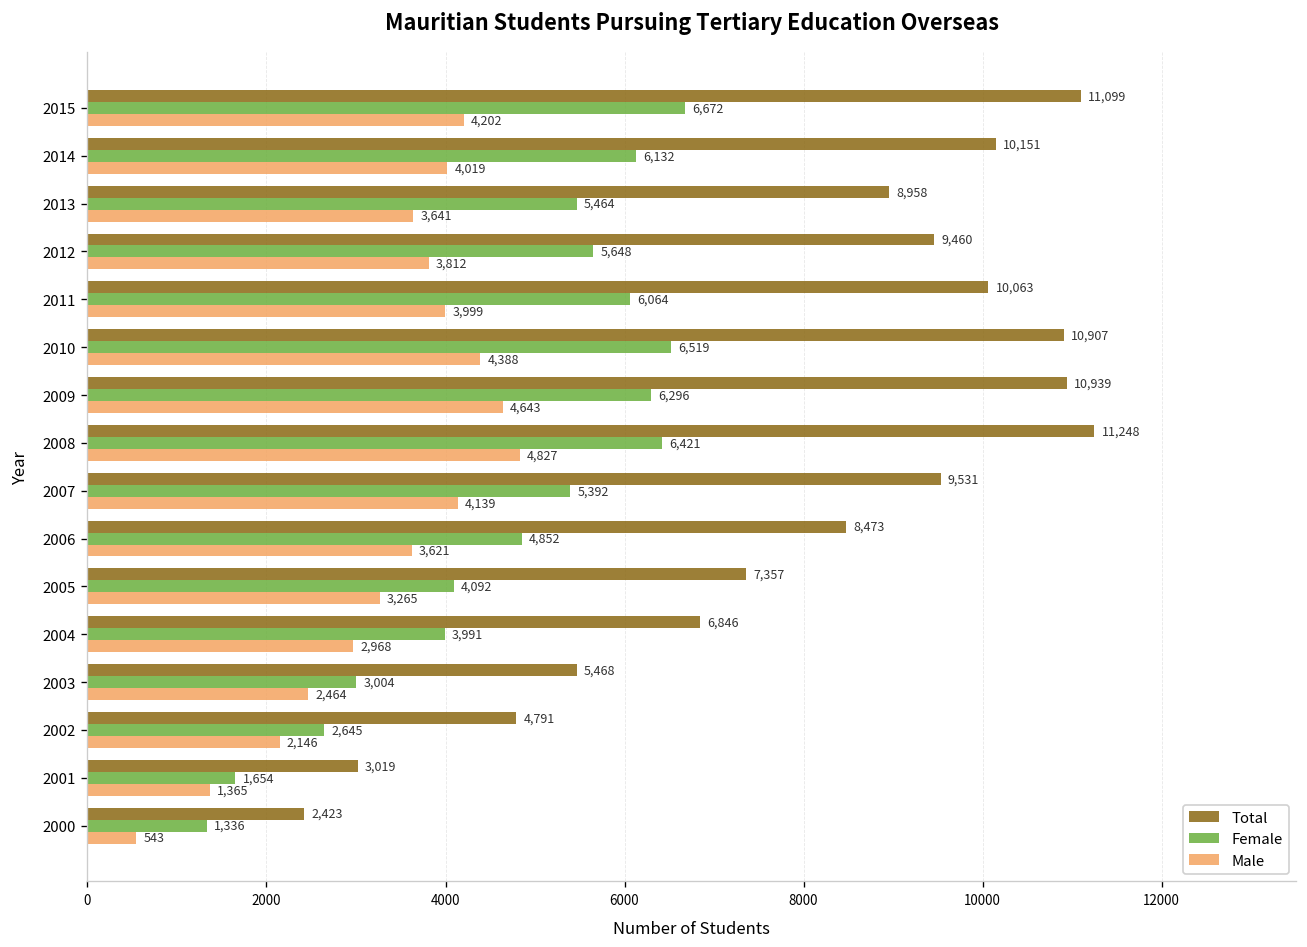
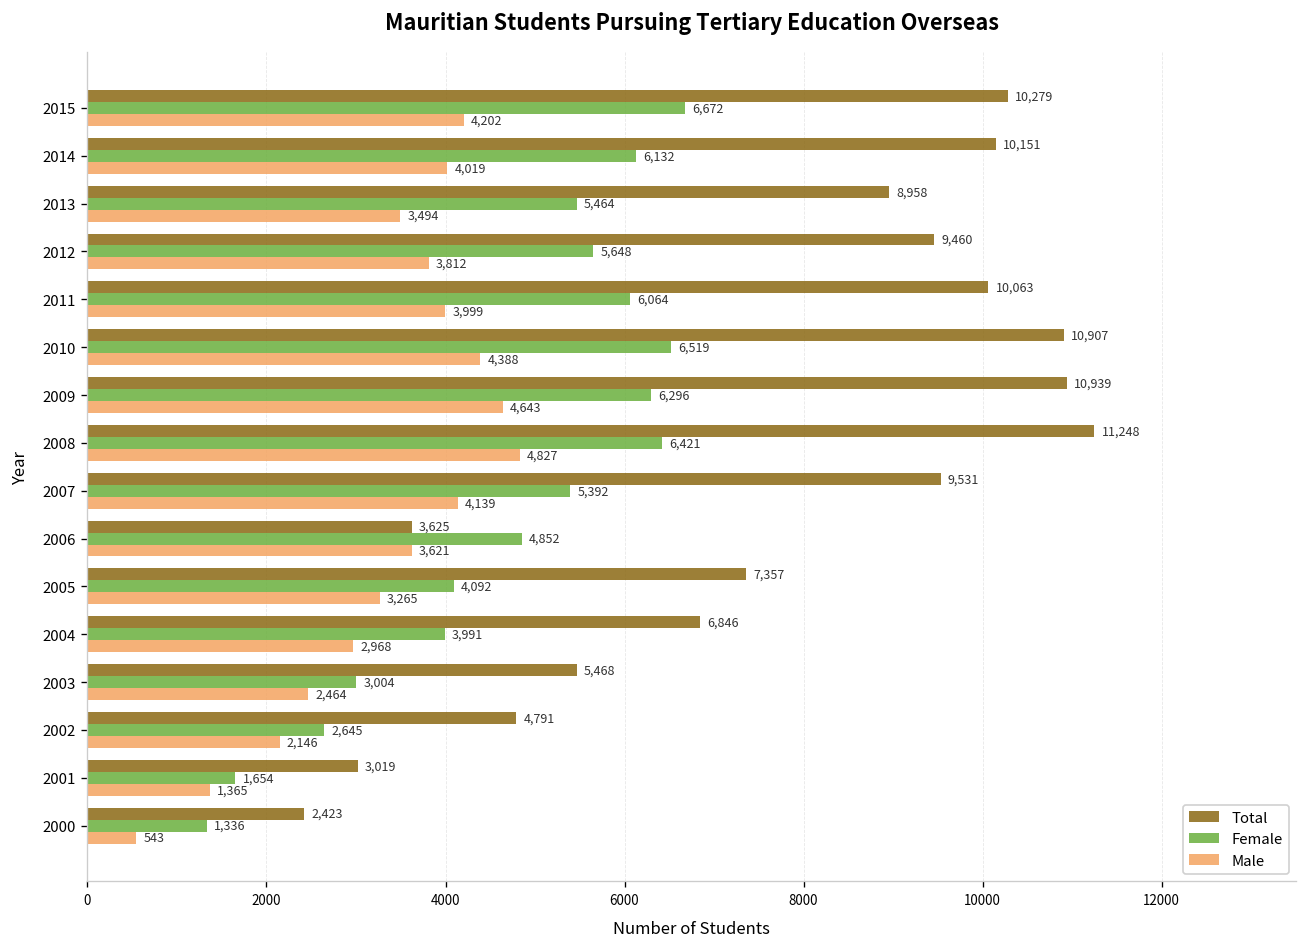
  {
    "Total": {
-     "2015": "11,099",
+     "2015": "10,279",
      "2014": "10,151",
      "2013": "8,958",
      "2012": "9,460",
      "2011": "10,063",
      "2010": "10,907",
      "2009": "10,939",
      "2008": "11,248",
      "2007": "9,531",
-     "2006": "8,473",
+     "2006": "3,625",
      "2005": "7,357",
      "2004": "6,846",
      "2003": "5,468",
      "2002": "4,791",
      "2001": "3,019",
      "2000": "2,423"
    },
    "Female": {
      "2015": "6,672",
      "2014": "6,132",
      "2013": "5,464",
      "2012": "5,648",
      "2011": "6,064",
      "2010": "6,519",
      "2009": "6,296",
      "2008": "6,421",
      "2007": "5,392",
      "2006": "4,852",
      "2005": "4,092",
      "2004": "3,991",
      "2003": "3,004",
      "2002": "2,645",
      "2001": "1,654",
      "2000": "1,336"
    },
    "Male": {
      "2015": "4,202",
      "2014": "4,019",
-     "2013": "3,641",
+     "2013": "3,494",
      "2012": "3,812",
      "2011": "3,999",
      "2010": "4,388",
      "2009": "4,643",
      "2008": "4,827",
      "2007": "4,139",
      "2006": "3,621",
      "2005": "3,265",
      "2004": "2,968",
      "2003": "2,464",
      "2002": "2,146",
      "2001": "1,365",
      "2000": "543"
    }
  }
